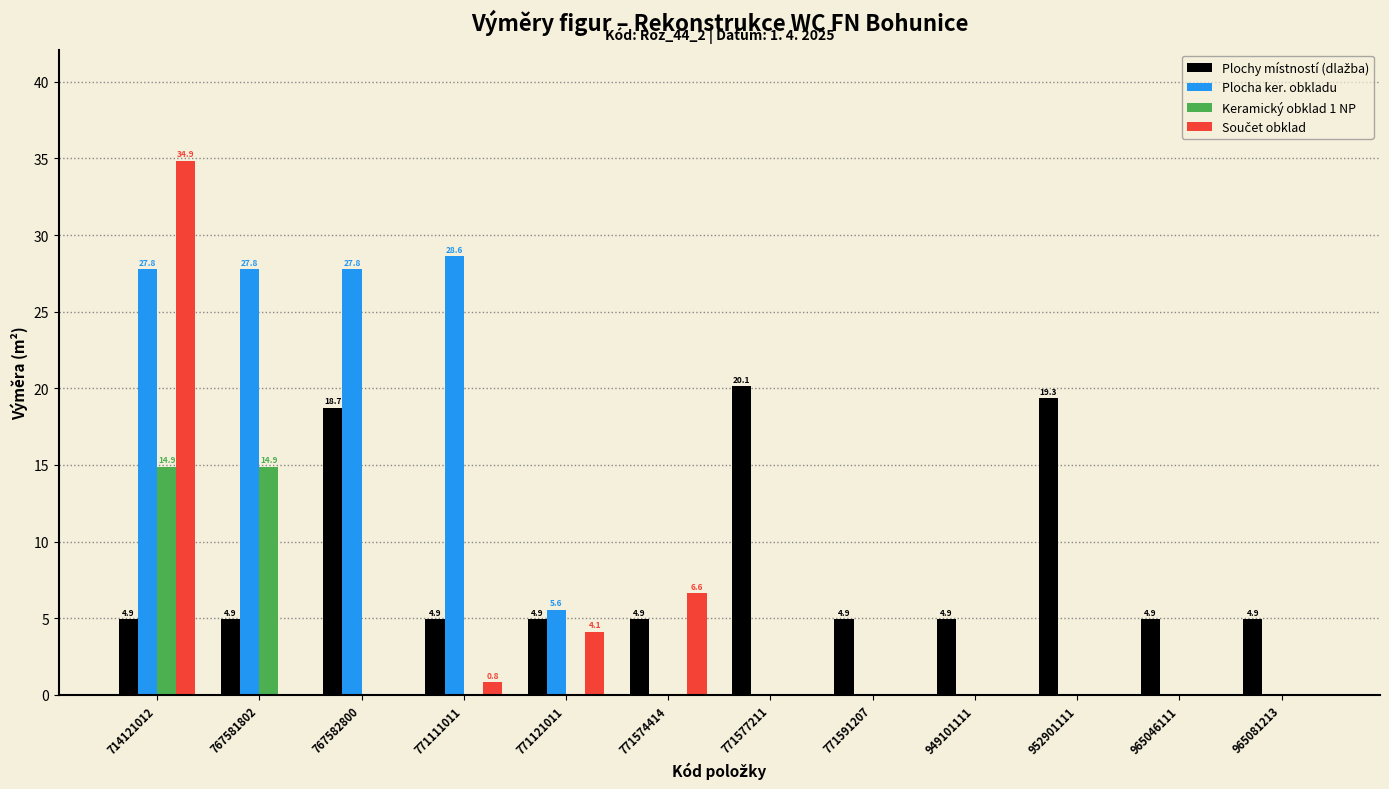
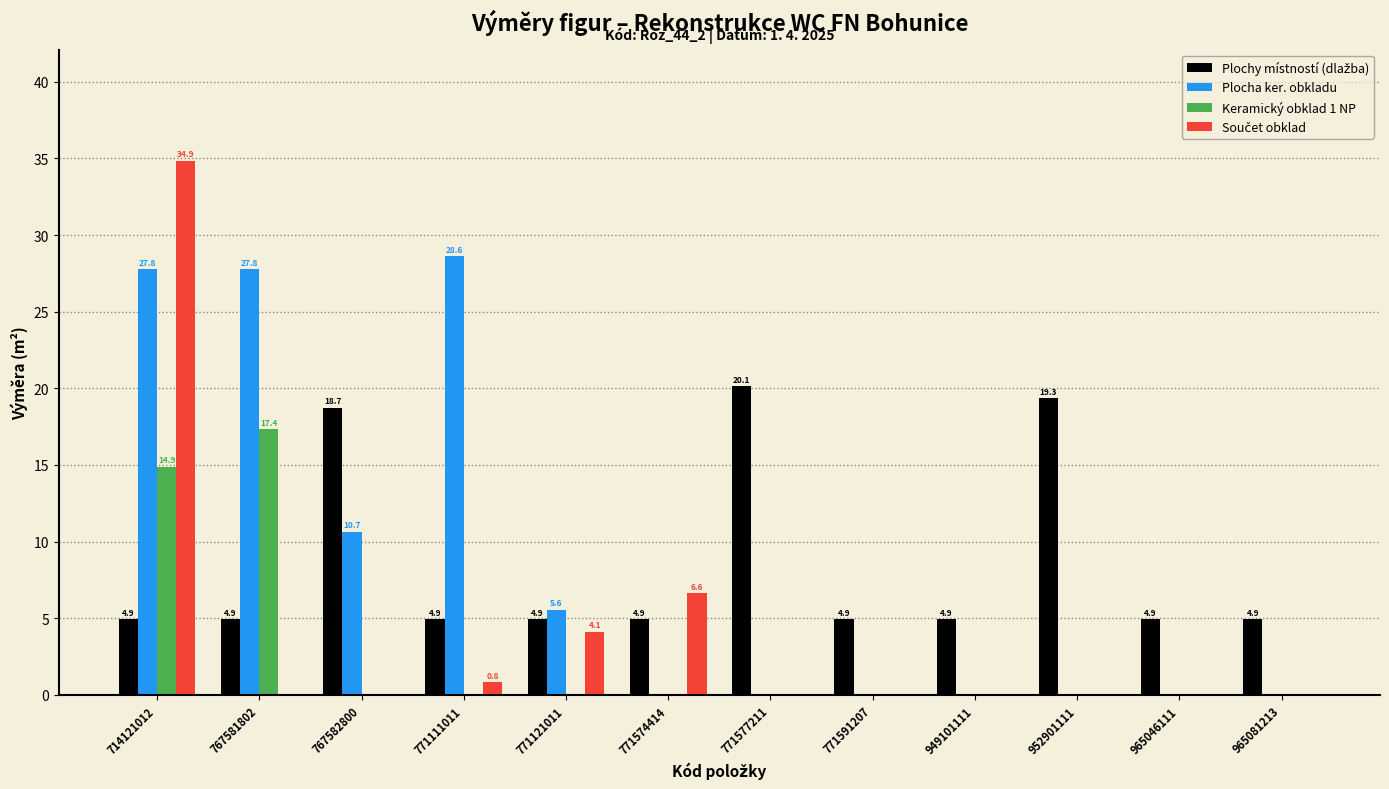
  {
    "Plochy místností (dlažba)": {
      "714121012": 4.9,
      "767581802": 4.9,
      "767582800": 18.7,
      "771111011": 4.9,
      "771121011": 4.9,
      "771574414": 4.9,
      "771577211": 20.1,
      "771591207": 4.9,
      "949101111": 4.9,
      "952901111": 19.3,
      "965046111": 4.9,
      "965081213": 4.9
    },
    "Plocha ker. obkladu": {
      "714121012": 27.8,
      "767581802": 27.8,
-     "767582800": 27.8,
+     "767582800": 10.7,
      "771111011": 28.6,
      "771121011": 5.6
    },
    "Keramický obklad 1 NP": {
      "714121012": 14.9,
-     "767581802": 14.9
+     "767581802": 17.4
    },
    "Součet obklad": {
      "714121012": 34.9,
      "771111011": 0.8,
      "771121011": 4.1,
      "771574414": 6.6
    }
  }
